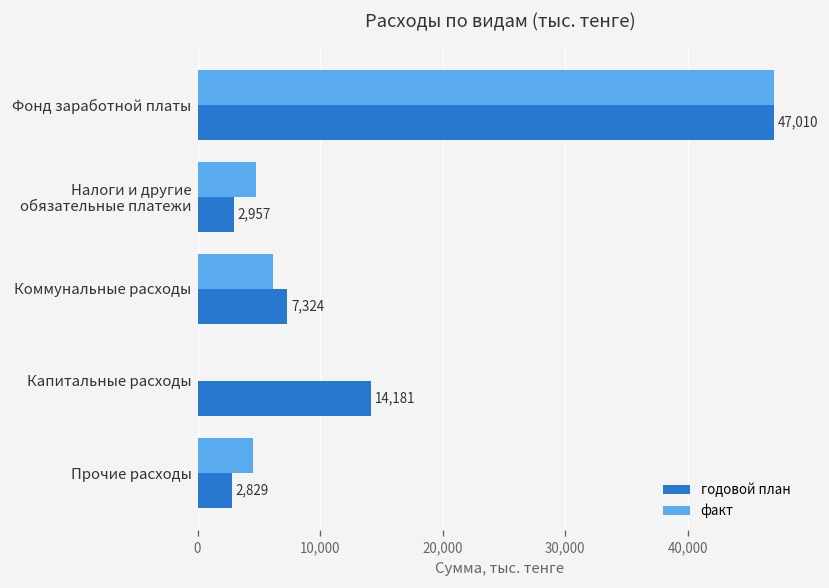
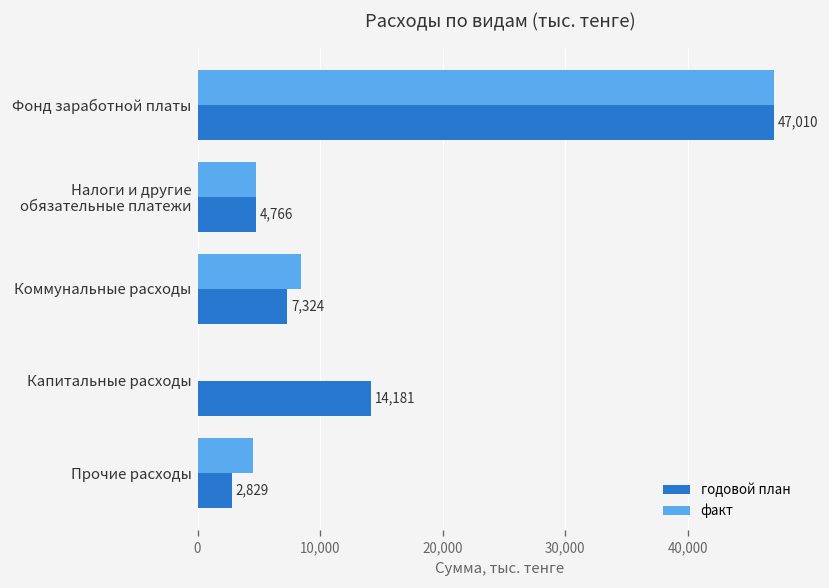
  {
    "годовой план": {
      "Фонд заработной платы": "47,010",
-     "Налоги и другие обязательные платежи": "2,957",
+     "Налоги и другие обязательные платежи": "4,766",
      "Коммунальные расходы": "7,324",
      "Капитальные расходы": "14,181",
      "Прочие расходы": "2,829"
    },
    "факт": {
-     "Коммунальные расходы": "6,200",
+     "Коммунальные расходы": "8,500",
      "Капитальные расходы": "0",
      "Прочие расходы": "4,500"
    }
  }
